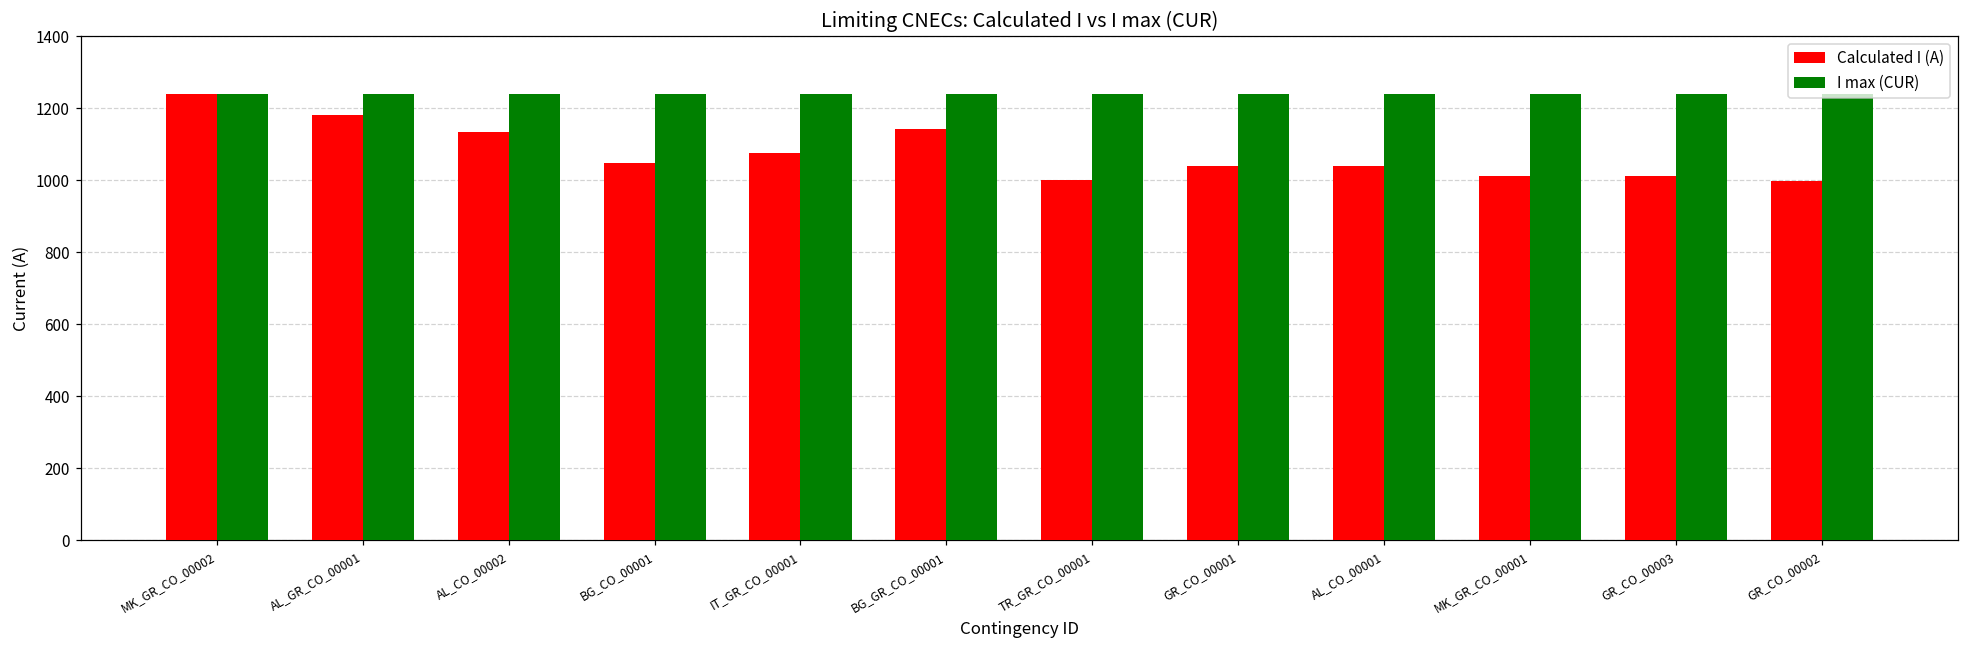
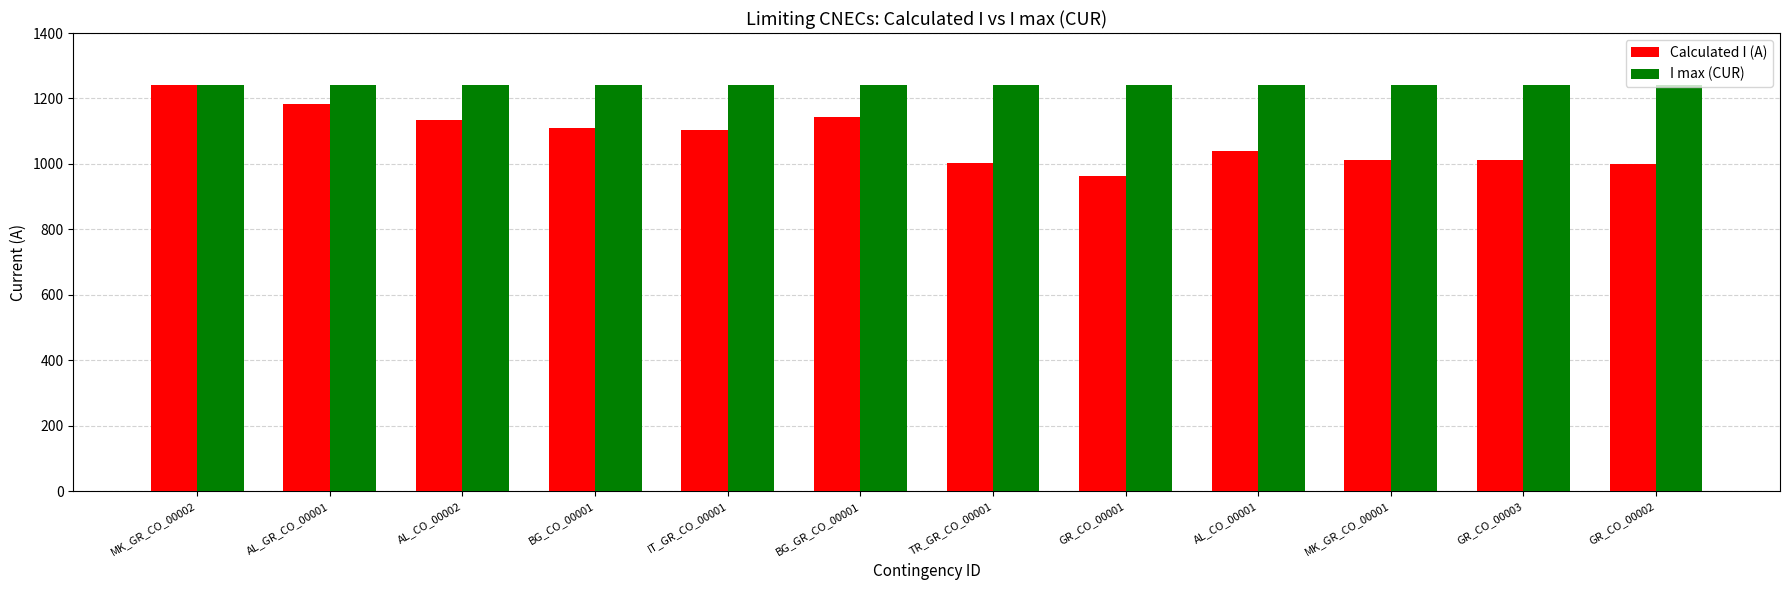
  {
    "Calculated I (A)": {
      "MK_GR_CO_00002": 1240,
      "AL_GR_CO_00001": 1180,
      "AL_CO_00002": 1140,
-     "BG_CO_00001": 1050,
-     "IT_GR_CO_00001": 1080,
+     "BG_CO_00001": 1110,
+     "IT_GR_CO_00001": 1100,
      "BG_GR_CO_00001": 1140,
      "TR_GR_CO_00001": 1000,
-     "GR_CO_00001": 1040,
+     "GR_CO_00001": 960,
      "AL_CO_00001": 1040,
      "MK_GR_CO_00001": 1010,
      "GR_CO_00003": 1010,
      "GR_CO_00002": 1000
    },
    "I max (CUR)": {
      "MK_GR_CO_00002": 1240,
      "AL_GR_CO_00001": 1240,
      "AL_CO_00002": 1240,
      "BG_CO_00001": 1240,
      "IT_GR_CO_00001": 1240,
      "BG_GR_CO_00001": 1240,
      "TR_GR_CO_00001": 1240,
      "GR_CO_00001": 1240,
      "AL_CO_00001": 1240,
      "MK_GR_CO_00001": 1240,
      "GR_CO_00003": 1240
    }
  }
